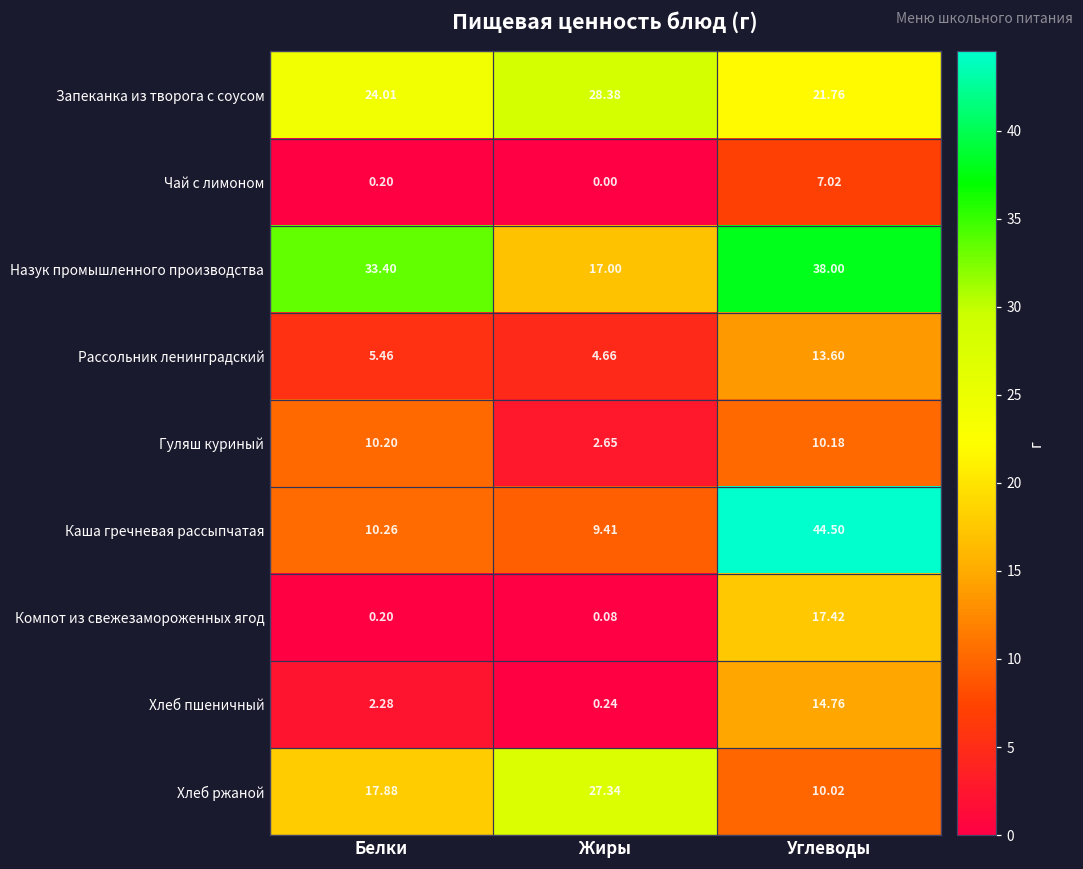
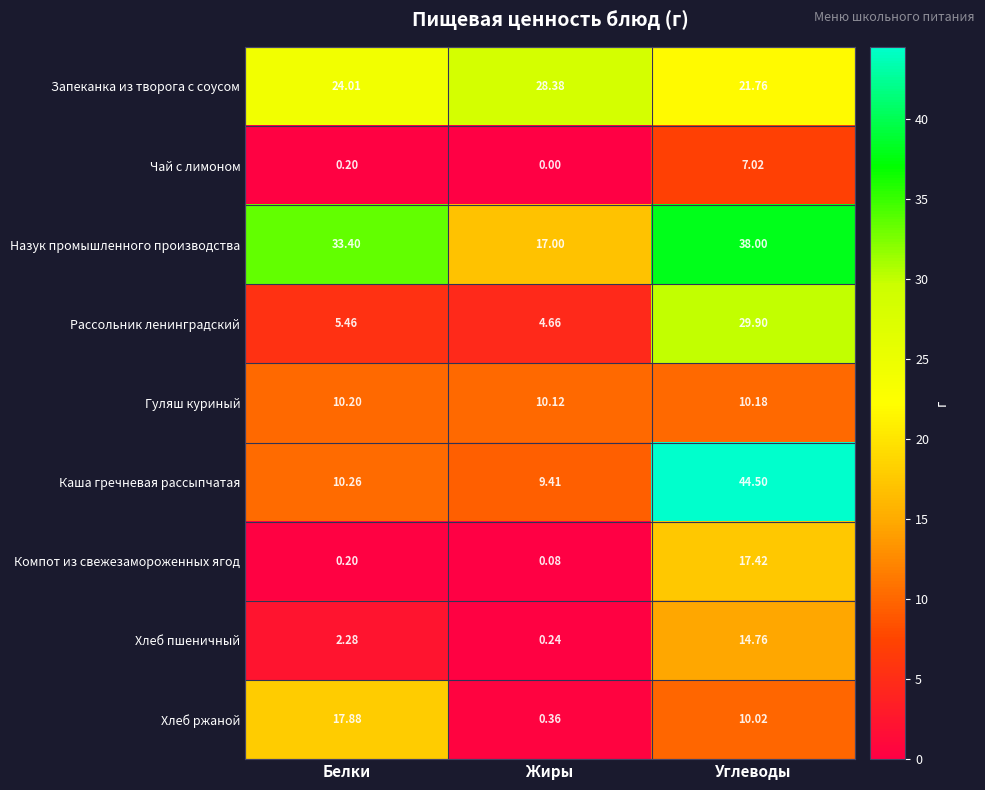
  {
    "Запеканка из творога с соусом": {
      "Белки": 24.01,
      "Жиры": 28.38,
      "Углеводы": 21.76
    },
    "Чай с лимоном": {
      "Белки": 0.20,
      "Жиры": 0.00,
      "Углеводы": 7.02
    },
    "Назук промышленного производства": {
      "Белки": 33.40,
      "Жиры": 17.00,
      "Углеводы": 38.00
    },
    "Рассольник ленинградский": {
      "Белки": 5.46,
      "Жиры": 4.66,
-     "Углеводы": 13.60
+     "Углеводы": 29.90
    },
    "Гуляш куриный": {
      "Белки": 10.20,
-     "Жиры": 2.65,
+     "Жиры": 10.12,
      "Углеводы": 10.18
    },
    "Каша гречневая рассыпчатая": {
      "Белки": 10.26,
      "Жиры": 9.41,
      "Углеводы": 44.50
    },
    "Компот из свежезамороженных ягод": {
      "Белки": 0.20,
      "Жиры": 0.08,
      "Углеводы": 17.42
    },
    "Хлеб пшеничный": {
      "Белки": 2.28,
      "Жиры": 0.24,
      "Углеводы": 14.76
    },
    "Хлеб ржаной": {
      "Белки": 17.88,
-     "Жиры": 27.34,
+     "Жиры": 0.36,
      "Углеводы": 10.02
    }
  }
